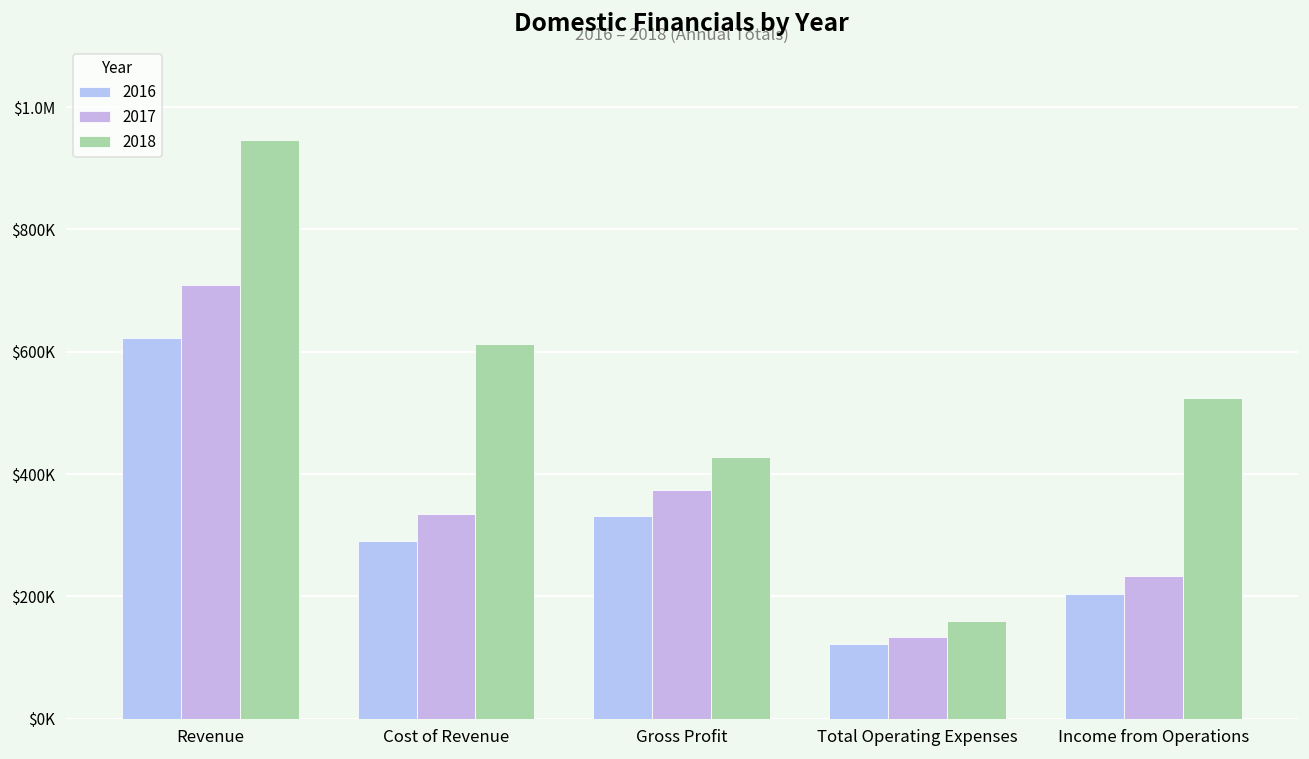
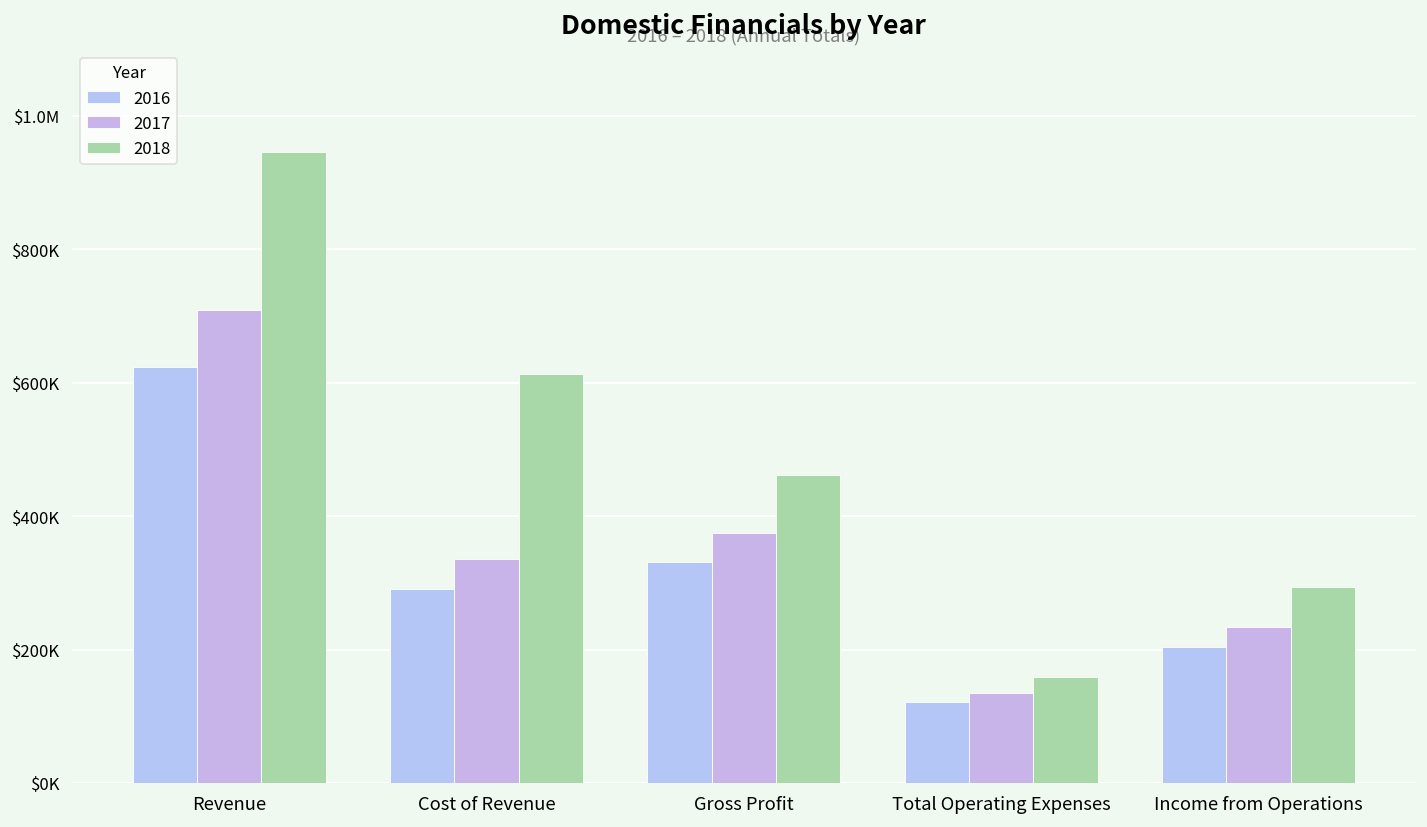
  {
    "2018": {
      "Revenue": "$950000",
      "Cost of Revenue": "$610000",
-     "Gross Profit": "$430000",
+     "Gross Profit": "$460000",
      "Total Operating Expenses": "$160000",
-     "Income from Operations": "$520000"
+     "Income from Operations": "$290000"
    }
  }
